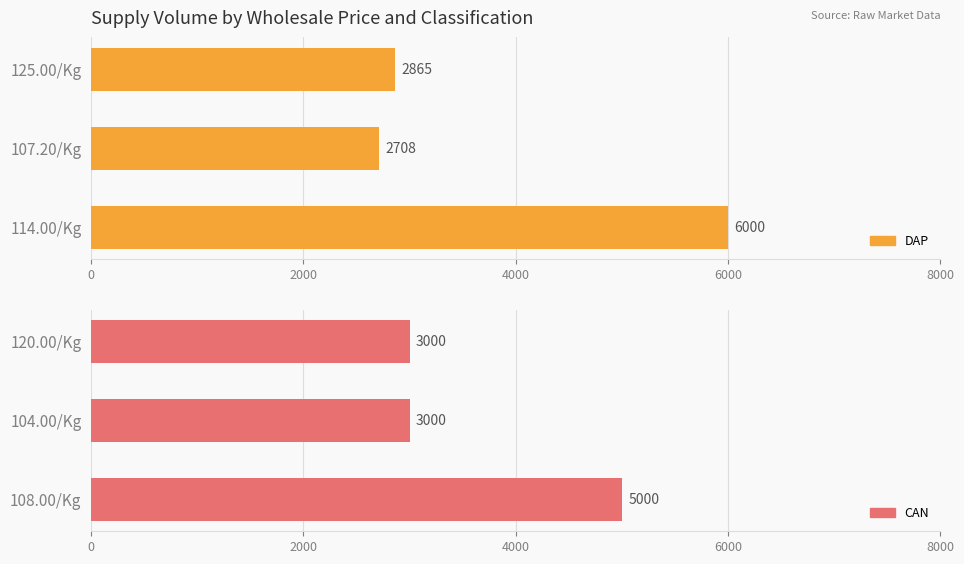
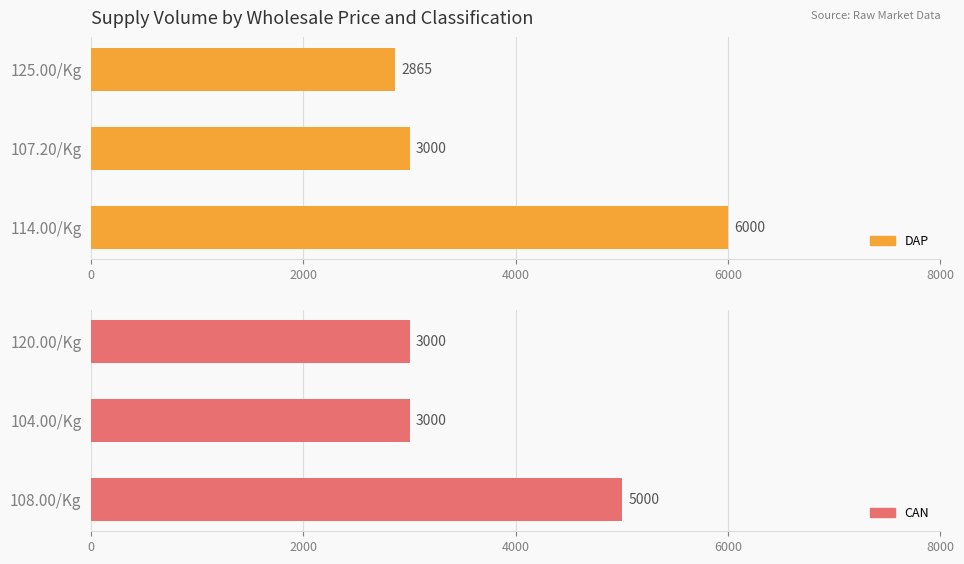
  {
    "Supply Volume by Wholesale Price and Classification": {
      "125.00/Kg": 2865,
-     "107.20/Kg": 2708,
+     "107.20/Kg": 3000,
      "114.00/Kg": 6000
    }
  }
